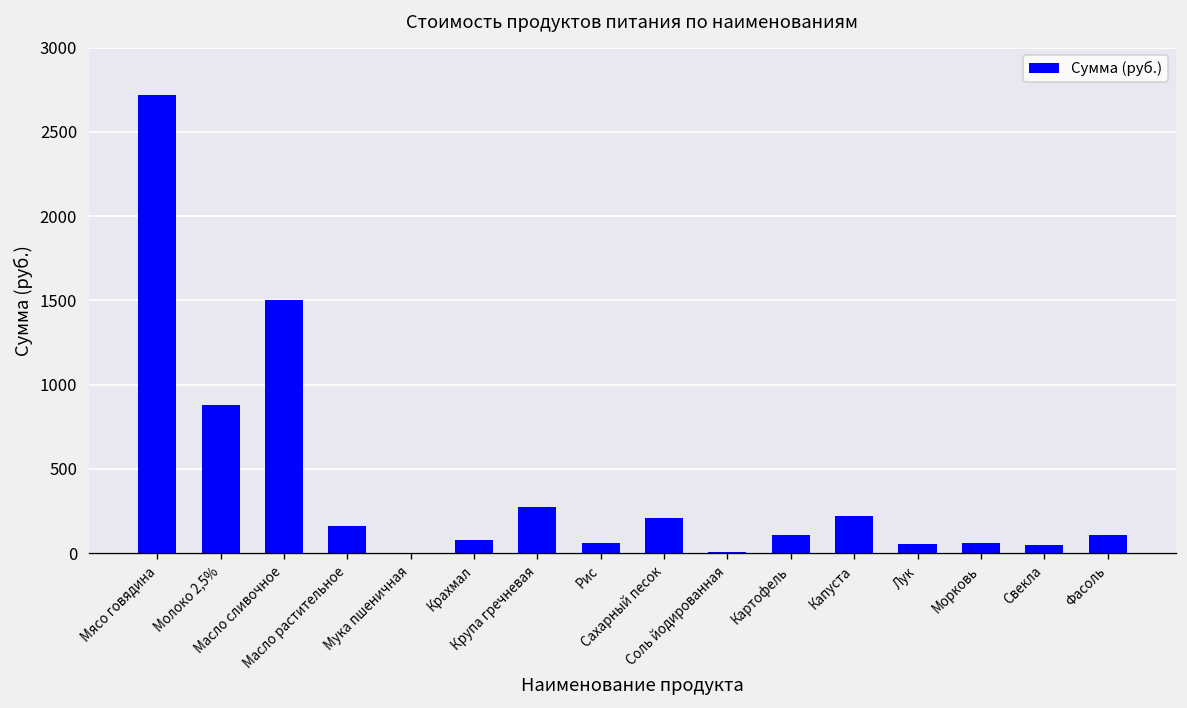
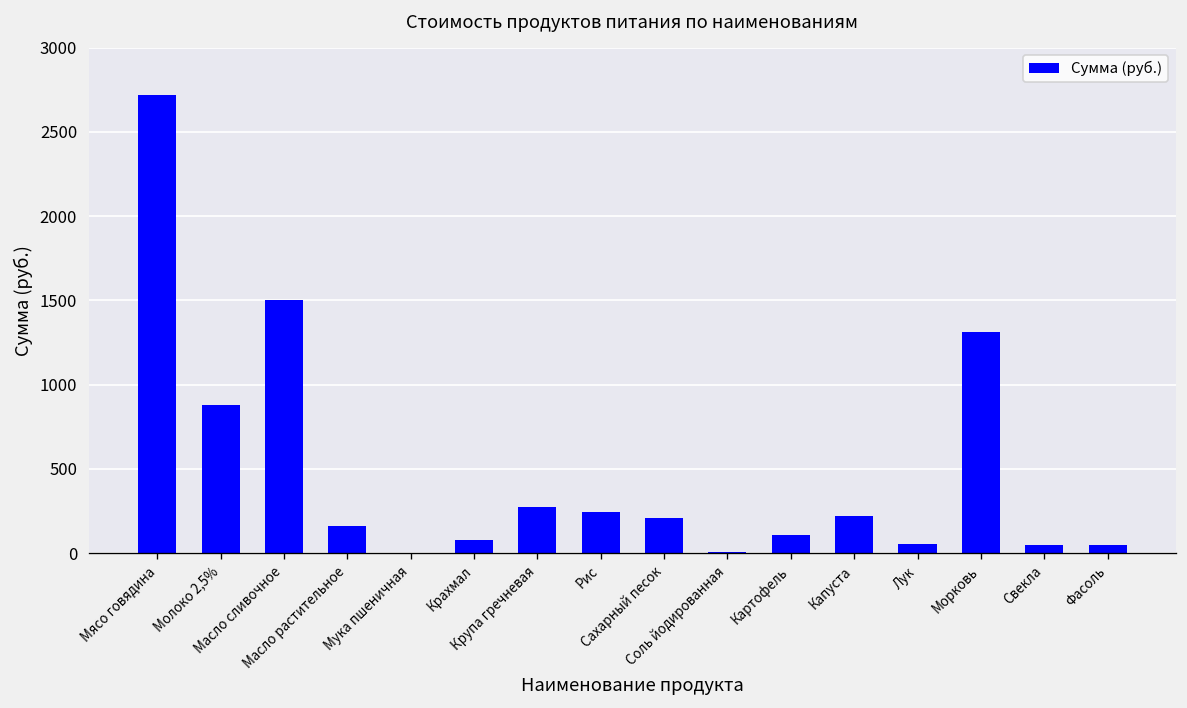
  {
    "Мясо говядина": 2720,
    "Молоко 2,5%": 880,
    "Масло сливочное": 1500,
    "Масло растительное": 160,
    "Крахмал": 80,
    "Крупа гречневая": 270,
-   "Рис": 60,
+   "Рис": 240,
    "Сахарный песок": 210,
    "Картофель": 110,
    "Капуста": 220,
    "Лук": 60,
-   "Морковь": 60,
+   "Морковь": 1310,
    "Свекла": 50,
-   "Фасоль": 100
+   "Фасоль": 50
  }
